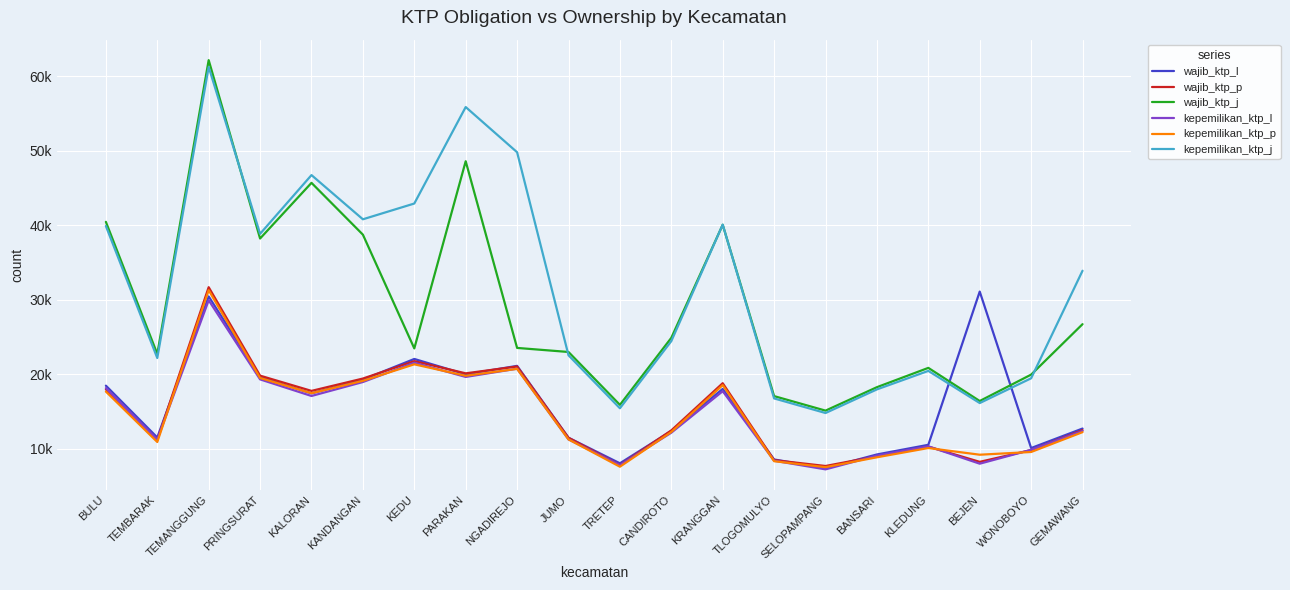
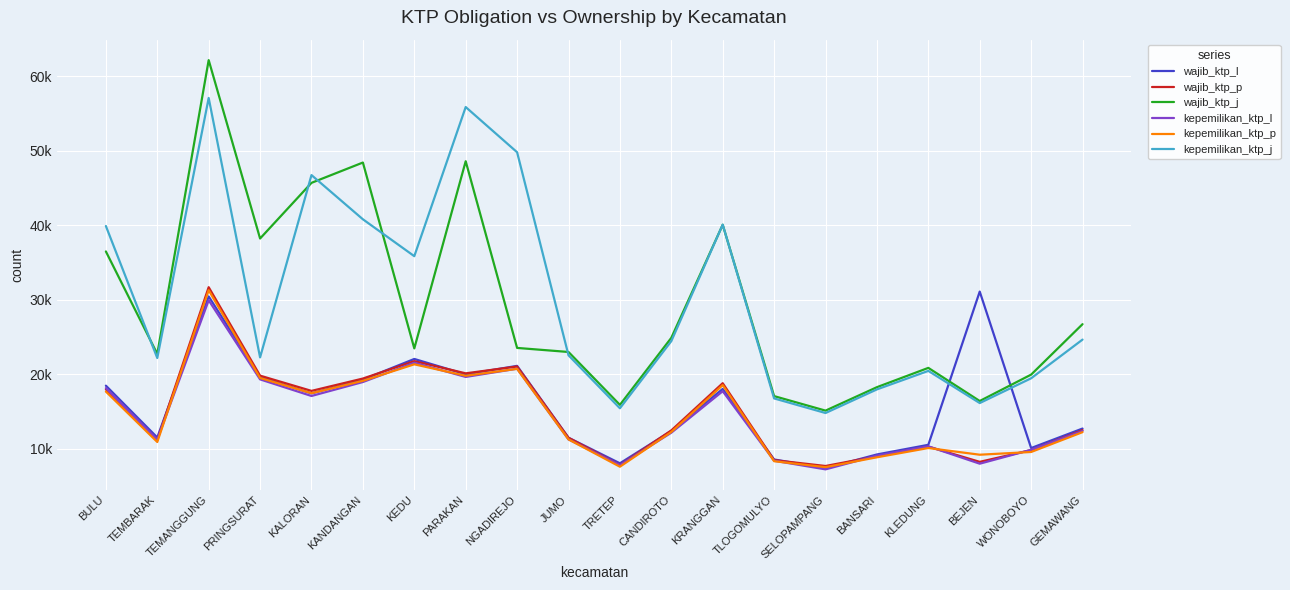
  {
    "wajib_ktp_l": {
      "TEMANGGUNG": 30000,
      "BEJEN": 31000
    },
    "wajib_ktp_p": {
      "TEMANGGUNG": 32000
    },
    "wajib_ktp_j": {
-     "BULU": 40000,
+     "BULU": 36000,
      "TEMBARAK": 23000,
      "TEMANGGUNG": 62000,
      "PRINGSURAT": 38000,
      "KALORAN": 46000,
-     "KANDANGAN": 39000,
+     "KANDANGAN": 48000,
      "KEDU": 23000,
      "PARAKAN": 49000,
      "NGADIREJO": 24000,
      "JUMO": 23000,
      "TRETEP": 16000,
      "CANDIROTO": 25000,
      "KLEDUNG": 21000,
      "WONOBOYO": 20000,
      "GEMAWANG": 27000
    },
    "kepemilikan_ktp_l": {
      "TEMANGGUNG": 30000,
      "KALORAN": 17000
    },
    "kepemilikan_ktp_p": {
      "TEMANGGUNG": 31000,
      "BEJEN": 9000
    },
    "kepemilikan_ktp_j": {
      "BULU": 40000,
      "TEMBARAK": 22000,
-     "TEMANGGUNG": 61000,
-     "PRINGSURAT": 39000,
+     "TEMANGGUNG": 57000,
+     "PRINGSURAT": 22000,
      "KALORAN": 47000,
      "KANDANGAN": 41000,
-     "KEDU": 43000,
+     "KEDU": 36000,
      "PARAKAN": 56000,
      "NGADIREJO": 50000,
      "JUMO": 23000,
      "TRETEP": 15000,
      "CANDIROTO": 24000,
      "KLEDUNG": 20000,
      "WONOBOYO": 19000,
-     "GEMAWANG": 34000
+     "GEMAWANG": 25000
    }
  }
